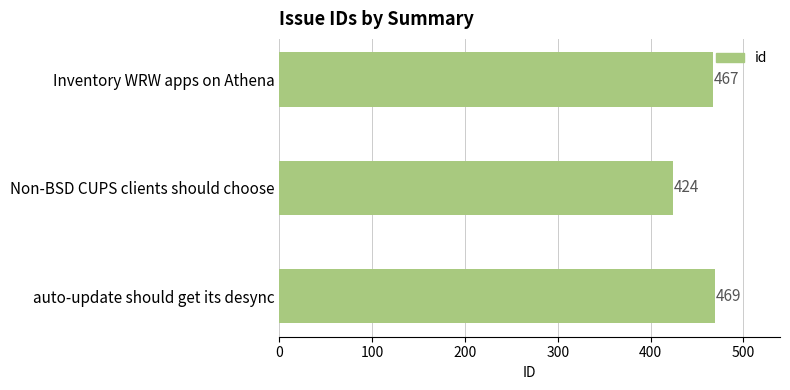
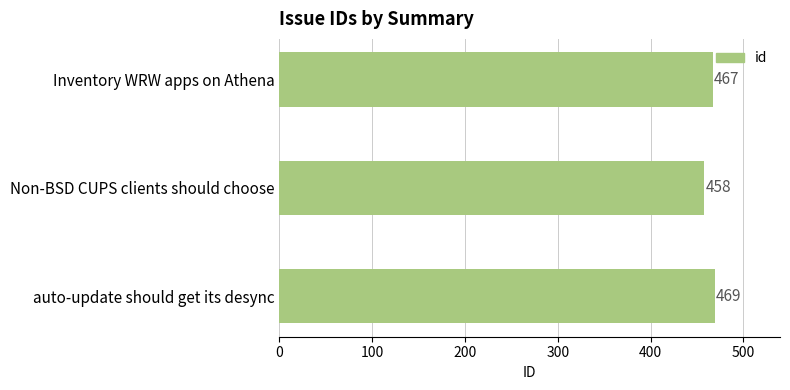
  {
    "Inventory WRW apps on Athena": 467,
-   "Non-BSD CUPS clients should choose": 424,
+   "Non-BSD CUPS clients should choose": 458,
    "auto-update should get its desync": 469
  }
